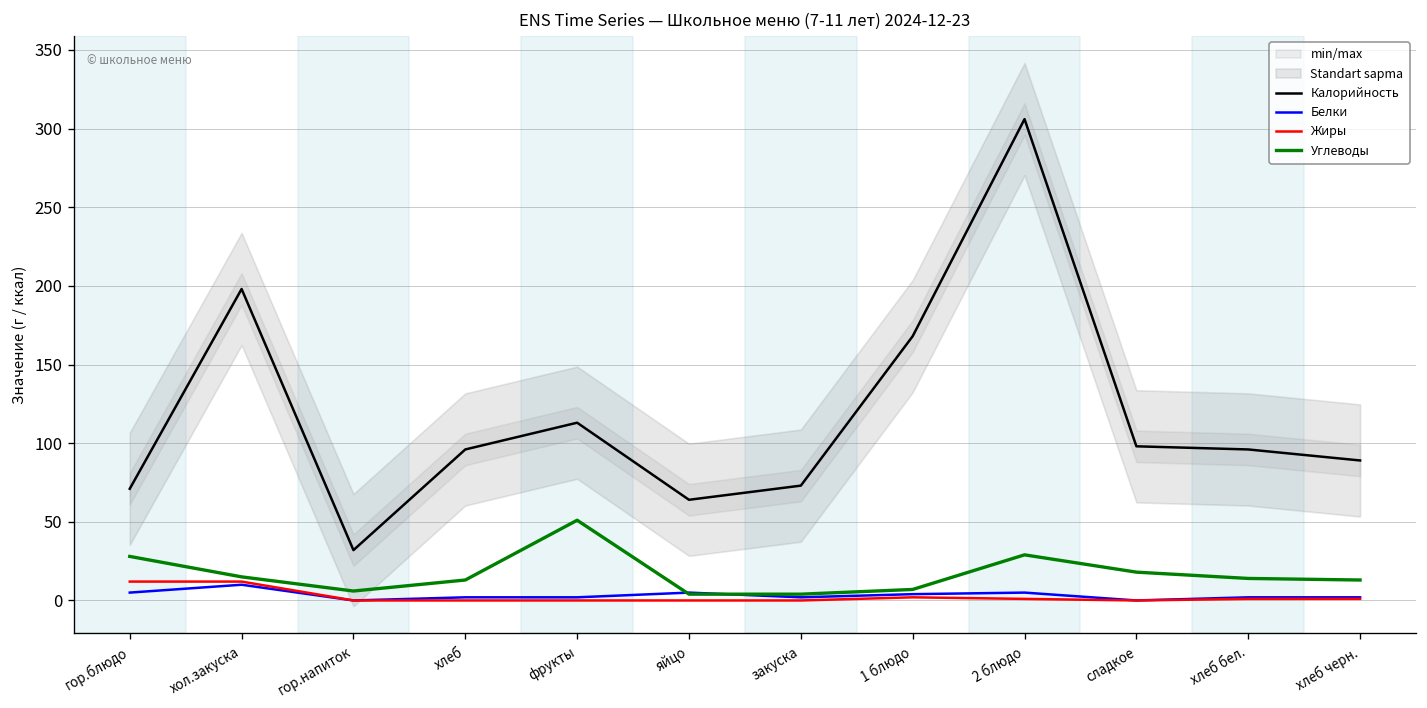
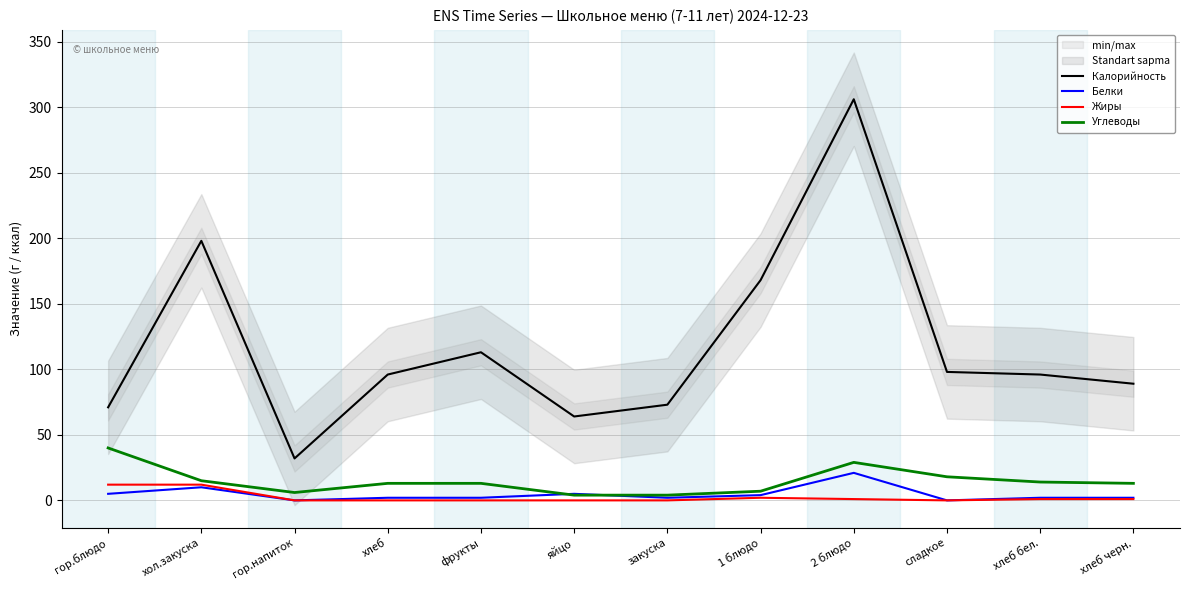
  {
    "Калорийность": {
      "гор.блюдо": 71,
      "хол.закуска": 198,
      "гор.напиток": 32,
      "хлеб": 96,
      "фрукты": 113,
      "яйцо": 64,
      "закуска": 73,
      "1 блюдо": 168,
      "2 блюдо": 306,
      "сладкое": 98,
      "хлеб бел.": 96,
      "хлеб черн.": 89
    },
    "Белки": {
      "гор.блюдо": 5,
      "хол.закуска": 10,
      "хлеб": 2,
      "фрукты": 2,
      "закуска": 2,
      "1 блюдо": 4,
-     "2 блюдо": 5
+     "2 блюдо": 21
    },
    "Жиры": {
      "гор.блюдо": 12,
      "хол.закуска": 12,
      "хлеб": 0,
      "фрукты": 0,
      "яйцо": 0,
      "закуска": 0,
      "1 блюдо": 2,
      "2 блюдо": 1
    },
    "Углеводы": {
-     "гор.блюдо": 28,
+     "гор.блюдо": 40,
      "хол.закуска": 15,
      "гор.напиток": 6,
      "хлеб": 13,
-     "фрукты": 51,
+     "фрукты": 13,
      "закуска": 4,
      "1 блюдо": 7,
      "2 блюдо": 29,
      "сладкое": 18,
      "хлеб бел.": 14,
      "хлеб черн.": 13
    }
  }
